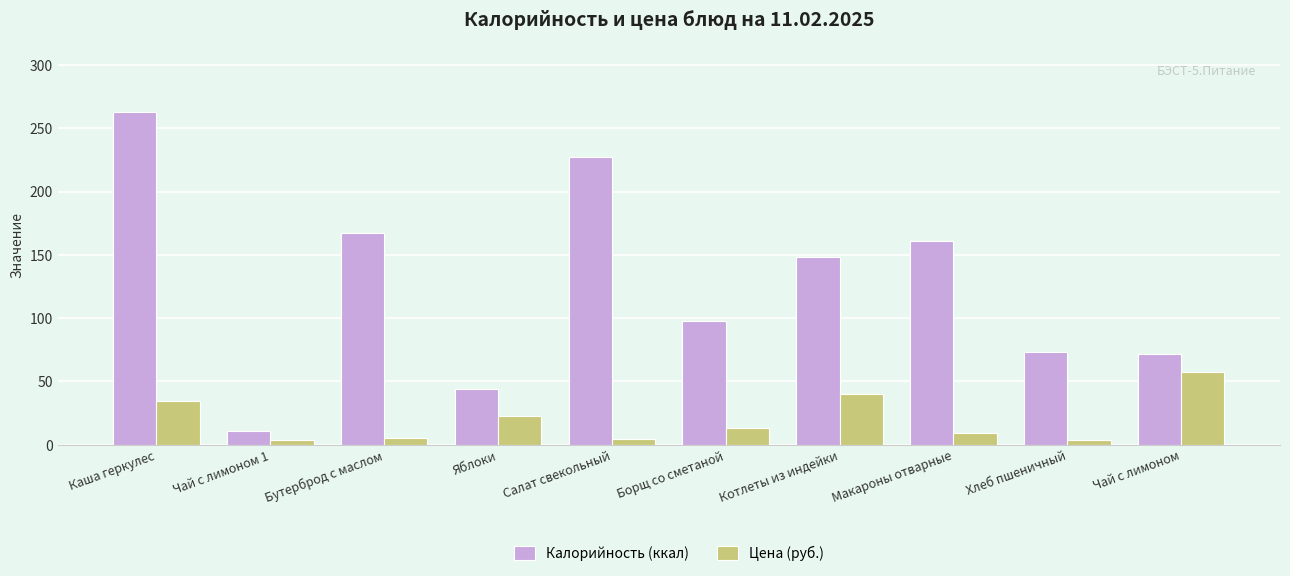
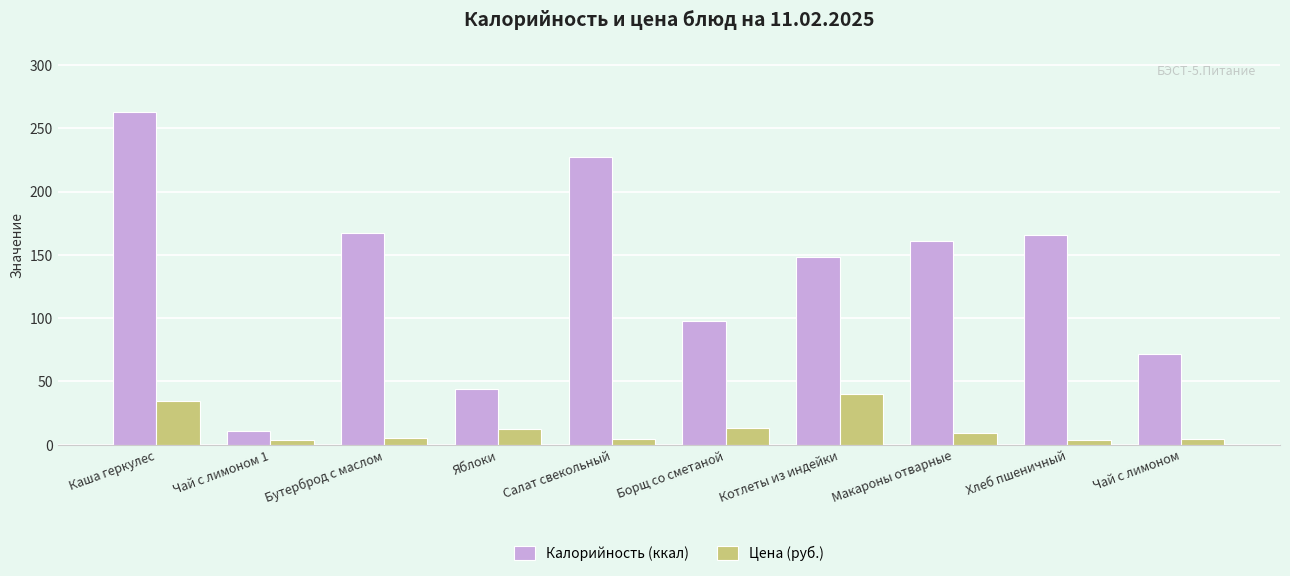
  {
    "Калорийность (ккал)": {
      "Каша геркулес": 263,
      "Чай с лимоном 1": 11,
      "Бутерброд с маслом": 167,
      "Яблоки": 44,
      "Салат свекольный": 227,
      "Борщ со сметаной": 98,
      "Котлеты из индейки": 148,
      "Макароны отварные": 161,
-     "Хлеб пшеничный": 73,
+     "Хлеб пшеничный": 166,
      "Чай с лимоном": 72
    },
    "Цена (руб.)": {
      "Каша геркулес": 35,
      "Чай с лимоном 1": 4,
      "Бутерброд с маслом": 5,
-     "Яблоки": 23,
+     "Яблоки": 13,
      "Салат свекольный": 5,
      "Борщ со сметаной": 13,
      "Котлеты из индейки": 40,
      "Макароны отварные": 9,
      "Хлеб пшеничный": 4,
-     "Чай с лимоном": 58
+     "Чай с лимоном": 4
    }
  }
